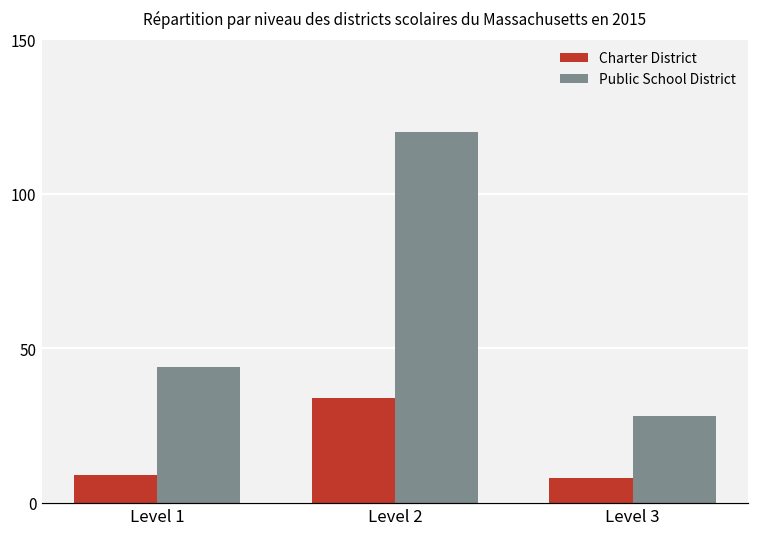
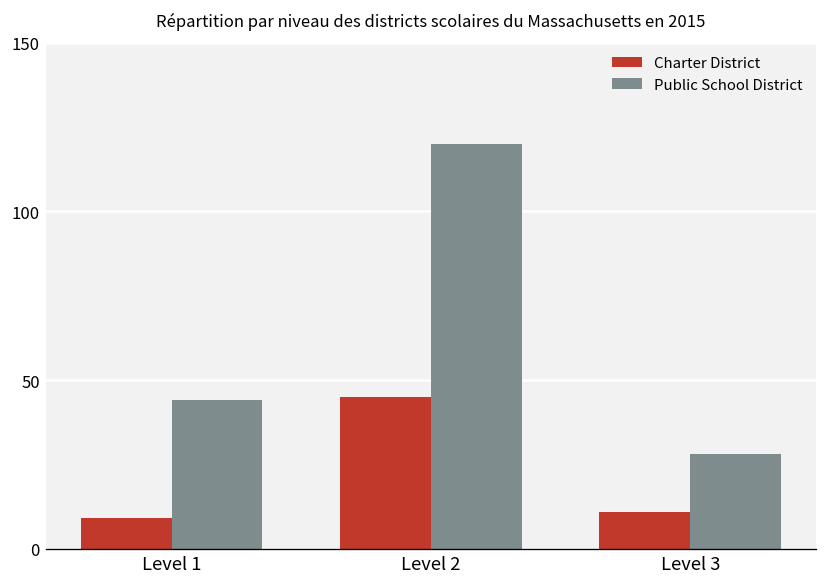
  {
    "Charter District": {
      "Level 1": 9,
-     "Level 2": 34,
-     "Level 3": 8
+     "Level 2": 45,
+     "Level 3": 11
    },
    "Public School District": {
      "Level 1": 44,
      "Level 2": 120,
      "Level 3": 28
    }
  }
